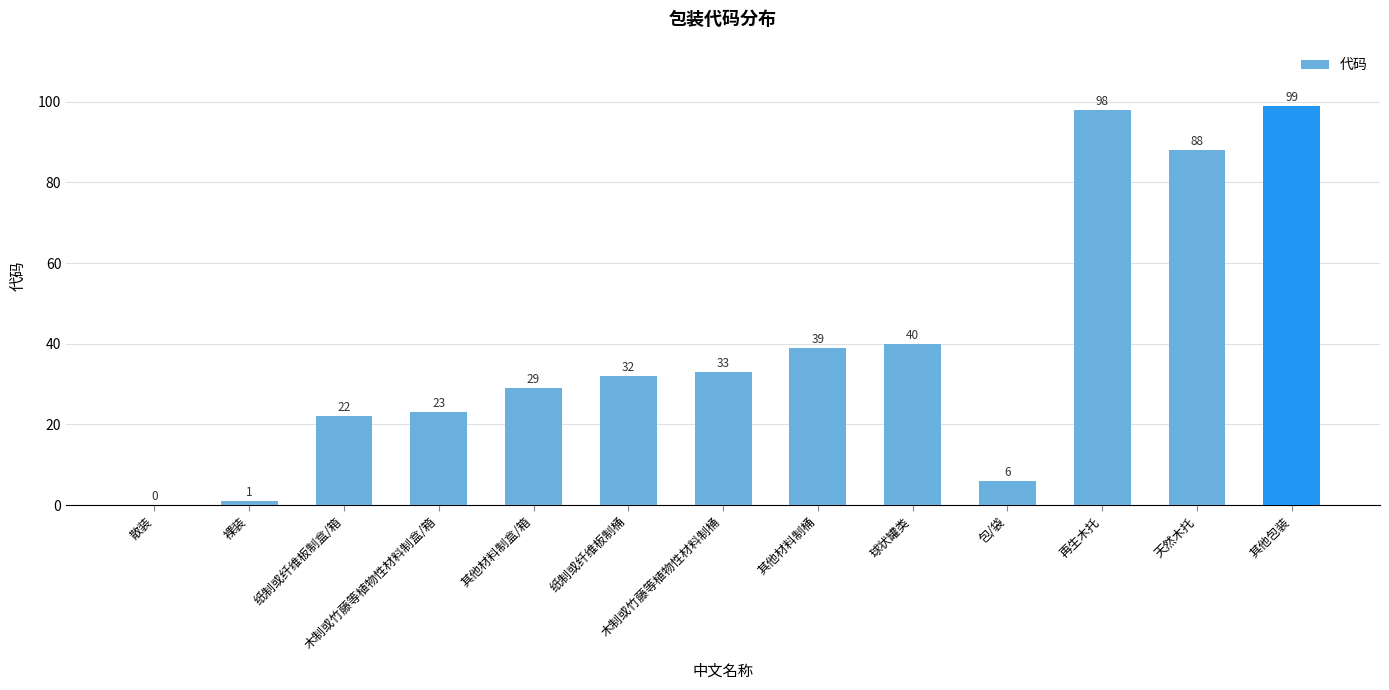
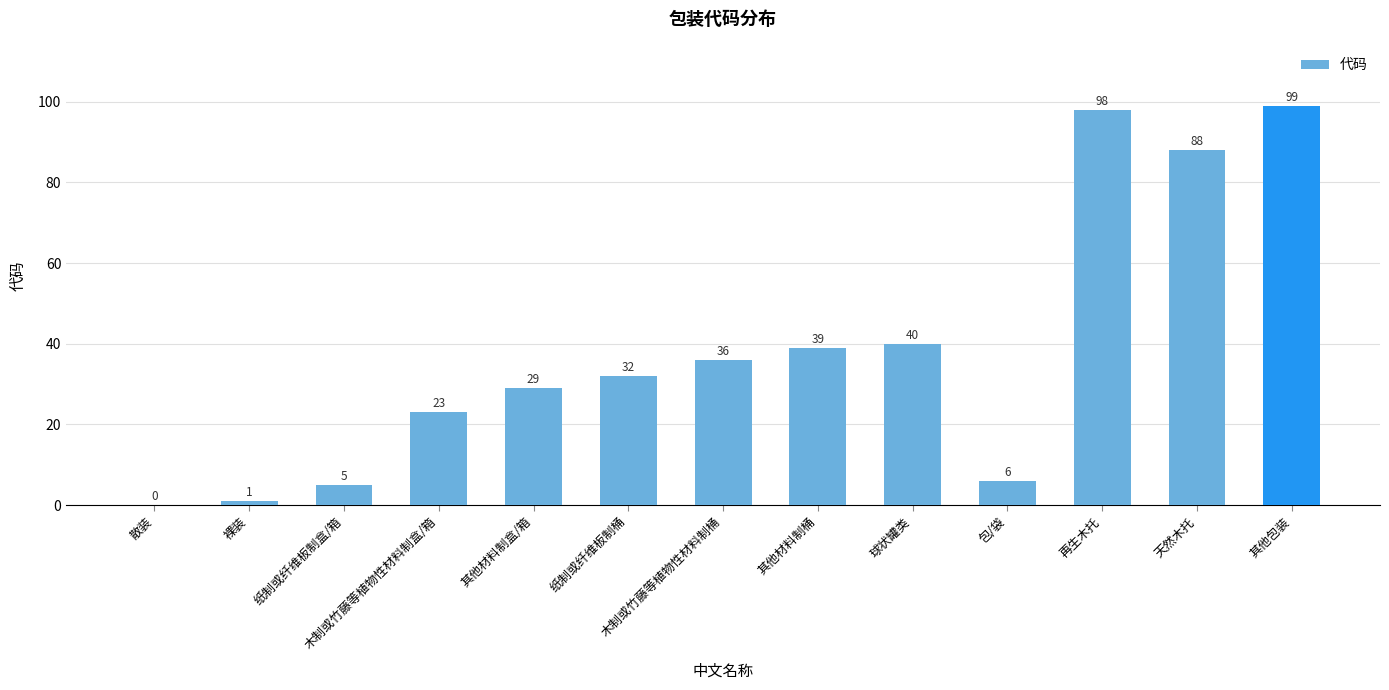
  {
    "散装": 0,
    "裸装": 1,
-   "纸制或纤维板制盒/箱": 22,
+   "纸制或纤维板制盒/箱": 5,
    "木制或竹藤等植物性材料制盒/箱": 23,
    "其他材料制盒/箱": 29,
    "纸制或纤维板制桶": 32,
-   "木制或竹藤等植物性材料制桶": 33,
+   "木制或竹藤等植物性材料制桶": 36,
    "其他材料制桶": 39,
    "球状罐类": 40,
    "包/袋": 6,
    "再生木托": 98,
    "天然木托": 88,
    "其他包装": 99
  }
